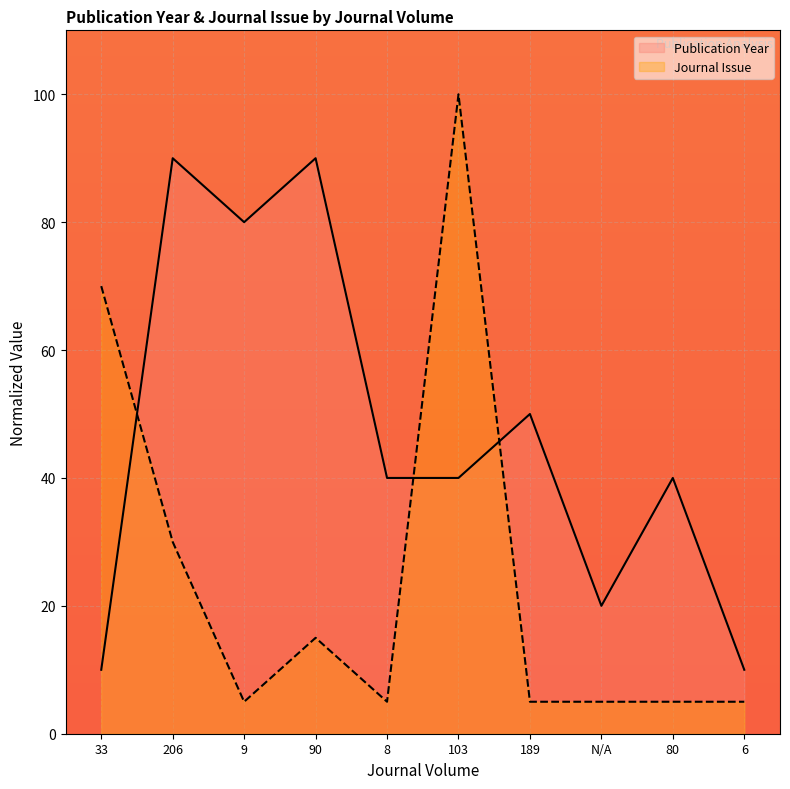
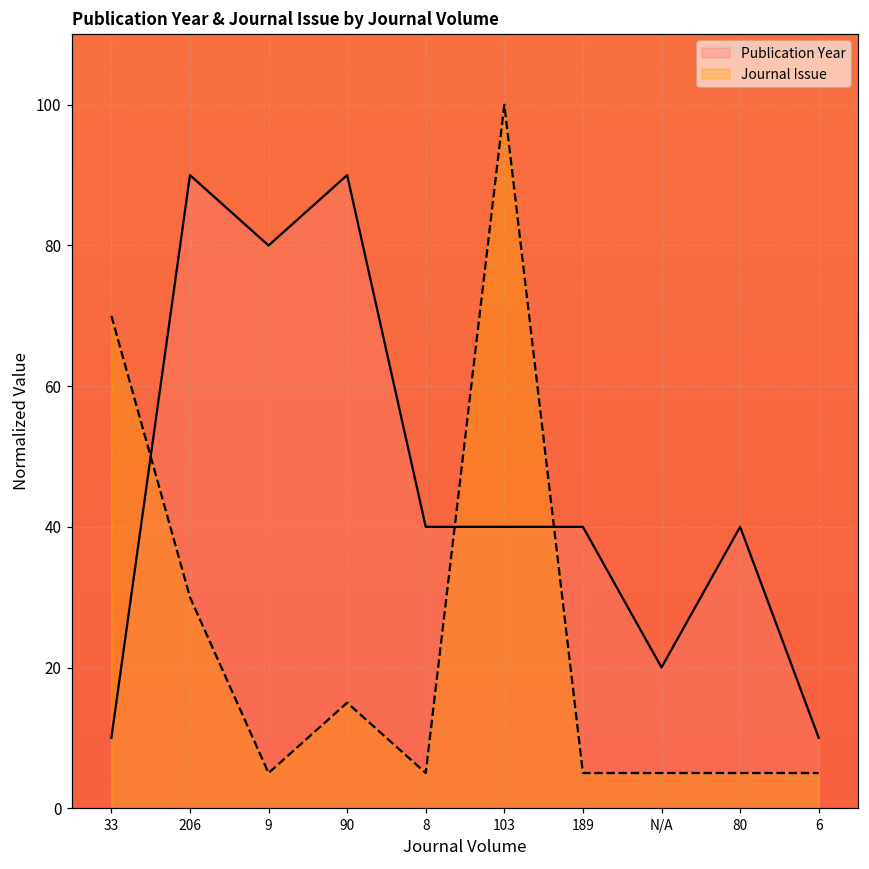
  {
    "Publication Year": {
      "33": 10,
      "206": 90,
      "9": 80,
      "90": 90,
      "8": 40,
      "103": 40,
-     "189": 50,
+     "189": 40,
      "N/A": 20,
      "80": 40,
      "6": 10
    },
    "Journal Issue": {
      "33": 70,
      "206": 30,
      "9": 5,
      "90": 15,
      "8": 5,
      "103": 100,
      "189": 5,
      "N/A": 5,
      "80": 5,
      "6": 5
    }
  }
